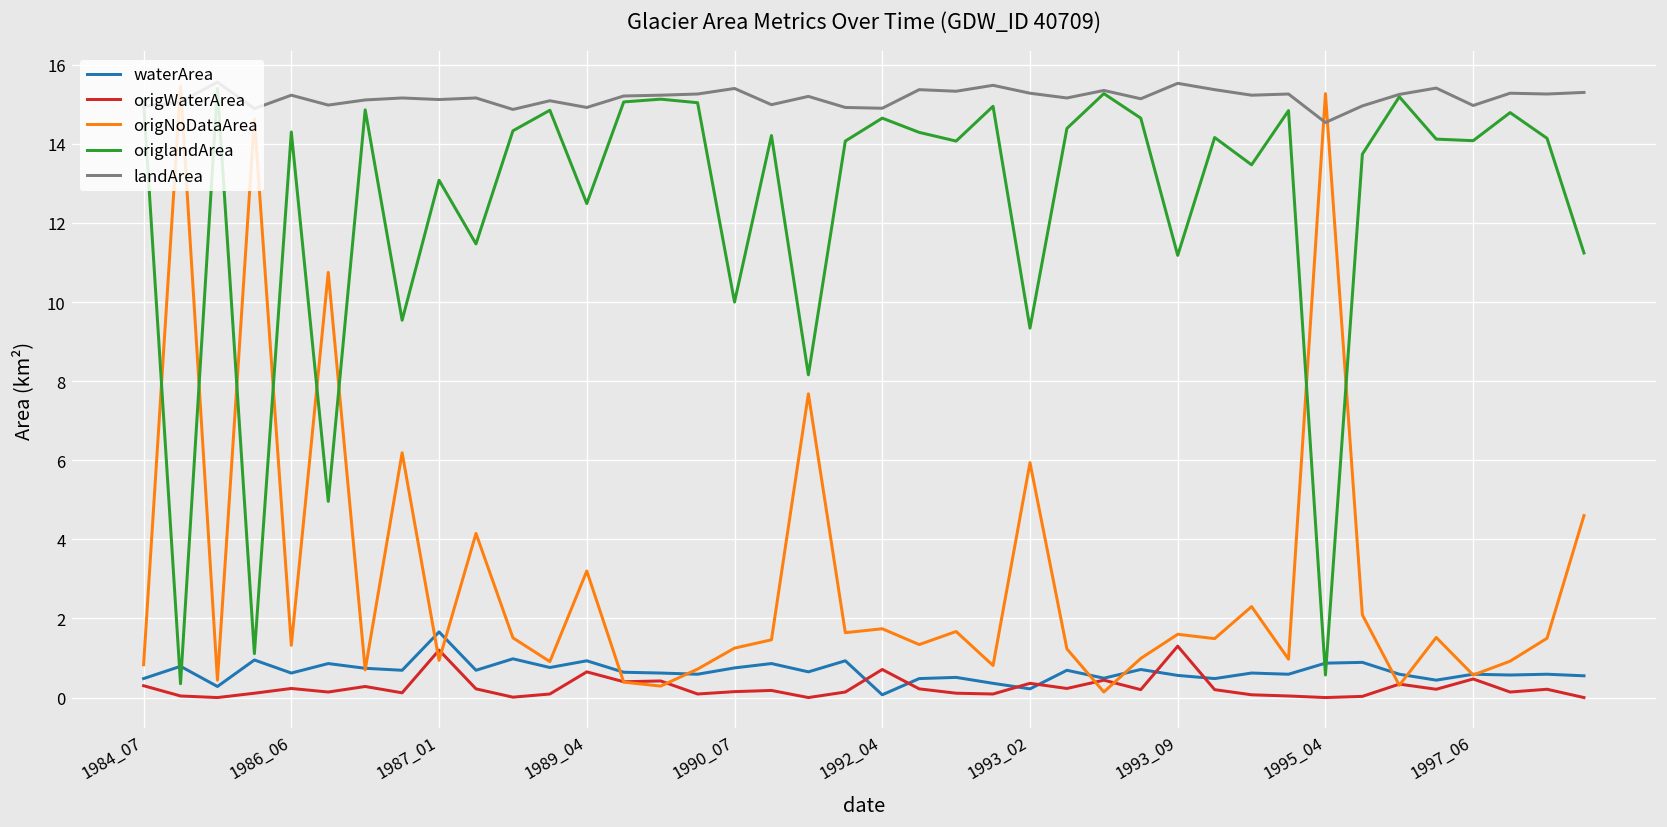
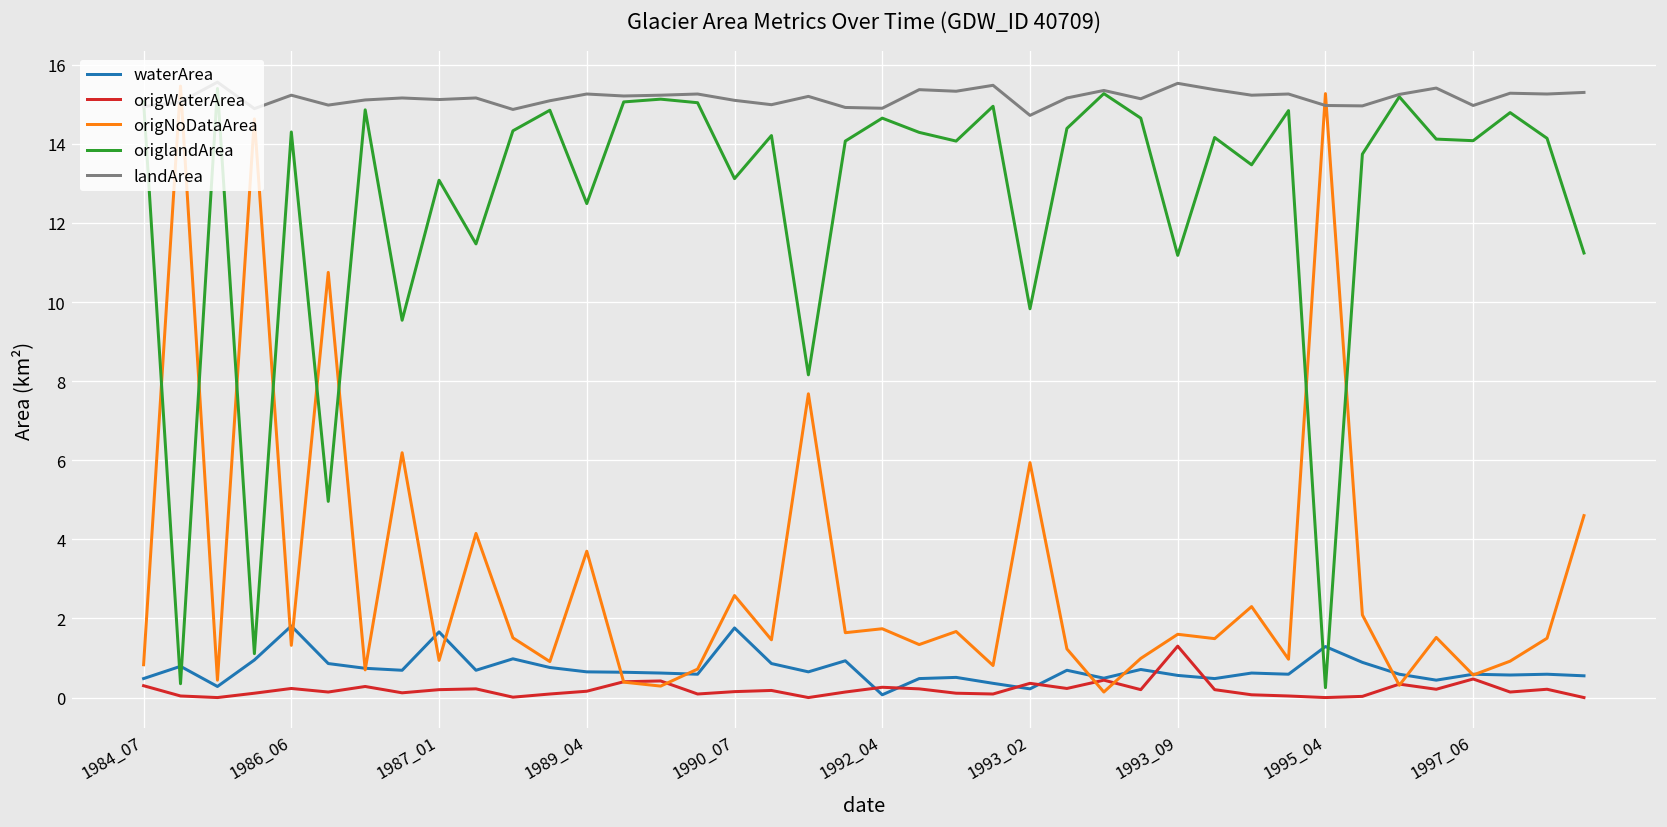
  {
    "waterArea": {
      "1984_07": 0.5,
-     "1986_06": 0.6,
+     "1986_06": 1.8,
      "1987_01": 1.7,
-     "1989_04": 0.9,
-     "1990_07": 0.8,
+     "1989_04": 0.7,
+     "1990_07": 1.8,
      "1992_04": 0.1,
      "1993_02": 0.2,
      "1993_09": 0.6,
-     "1995_04": 0.9
+     "1995_04": 1.3
    },
    "origWaterArea": {
      "1984_07": 0.3,
      "1986_06": 0.2,
-     "1987_01": 1.2,
-     "1989_04": 0.7,
+     "1987_01": 0.2,
+     "1989_04": 0.2,
      "1990_07": 0.2,
-     "1992_04": 0.7,
+     "1992_04": 0.3,
      "1993_02": 0.4,
      "1993_09": 1.3,
      "1995_04": 0.0,
      "1997_06": 0.5
    },
    "origNoDataArea": {
      "1984_07": 0.8,
      "1986_06": 1.3,
      "1987_01": 0.9,
-     "1989_04": 3.2,
-     "1990_07": 1.3,
+     "1989_04": 3.7,
+     "1990_07": 2.6,
      "1992_04": 1.7,
      "1993_02": 5.9,
      "1993_09": 1.6,
      "1995_04": 15.3
    },
    "origlandArea": {
      "1986_06": 14.3,
      "1987_01": 13.1,
      "1989_04": 12.5,
-     "1990_07": 10.0,
+     "1990_07": 13.1,
      "1992_04": 14.7,
-     "1993_02": 9.3,
+     "1993_02": 9.8,
      "1993_09": 11.2,
-     "1995_04": 0.6,
+     "1995_04": 0.3,
      "1997_06": 14.1
    },
    "landArea": {
      "1986_06": 15.2,
      "1987_01": 15.1,
-     "1989_04": 14.9,
-     "1990_07": 15.4,
+     "1989_04": 15.3,
+     "1990_07": 15.1,
      "1992_04": 14.9,
-     "1993_02": 15.3,
+     "1993_02": 14.7,
      "1993_09": 15.5,
-     "1995_04": 14.5,
+     "1995_04": 15.0,
      "1997_06": 15.0
    }
  }
